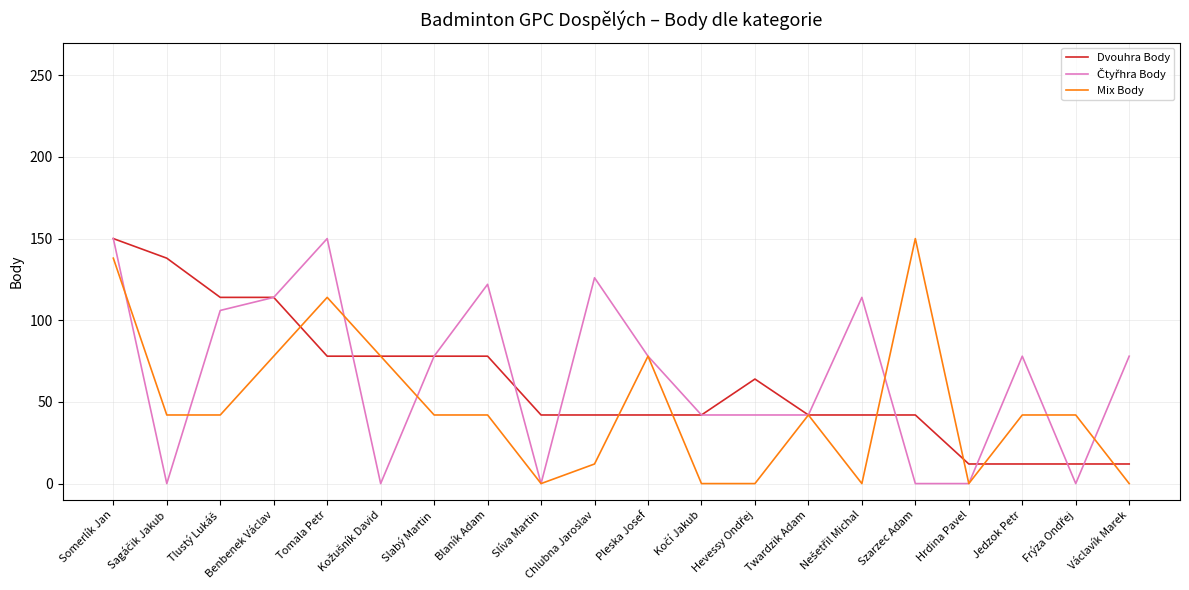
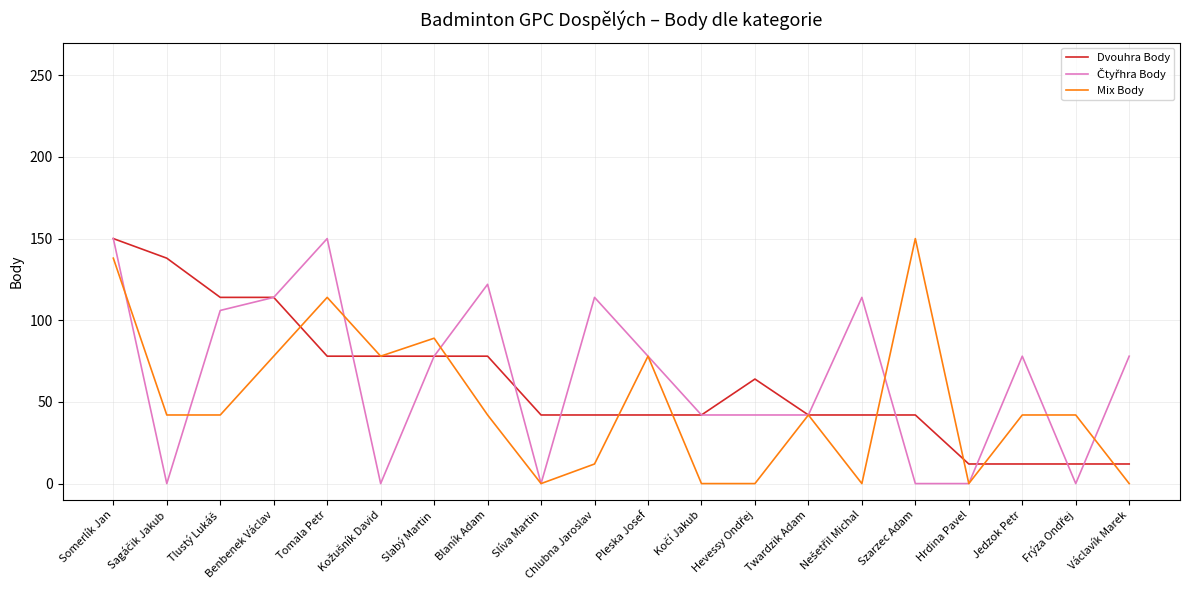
  {
    "Dvouhra Body": {
      "Sagáčik Jakub": 138,
      "Tlustý Lukáš": 114,
      "Tomala Petr": 78,
      "Blaník Adam": 78,
      "Slíva Martin": 42,
      "Chlubna Jaroslav": 42,
      "Pleska Josef": 42,
      "Hevessy Ondřej": 64,
      "Nešetřil Michal": 42,
      "Szarzec Adam": 42,
      "Hrdina Pavel": 12,
      "Jedzok Petr": 12,
      "Frýza Ondřej": 12,
      "Václavík Marek": 12
    },
    "Čtyřhra Body": {
      "Sagáčik Jakub": 0,
      "Tlustý Lukáš": 106,
      "Tomala Petr": 150,
      "Kožušník David": 0,
      "Blaník Adam": 122,
-     "Chlubna Jaroslav": 126,
+     "Chlubna Jaroslav": 114,
      "Hevessy Ondřej": 42,
      "Nešetřil Michal": 114,
      "Szarzec Adam": 0,
      "Jedzok Petr": 78,
      "Frýza Ondřej": 0,
      "Václavík Marek": 78
    },
    "Mix Body": {
      "Somerlík Jan": 138,
      "Sagáčik Jakub": 42,
      "Tlustý Lukáš": 42,
      "Benbenek Václav": 78,
      "Tomala Petr": 114,
-     "Slabý Martin": 42,
+     "Slabý Martin": 89,
      "Blaník Adam": 42,
      "Chlubna Jaroslav": 12,
      "Kočí Jakub": 0,
      "Hevessy Ondřej": 0,
      "Nešetřil Michal": 0,
      "Szarzec Adam": 150,
      "Jedzok Petr": 42,
      "Frýza Ondřej": 42,
      "Václavík Marek": 0
    }
  }
